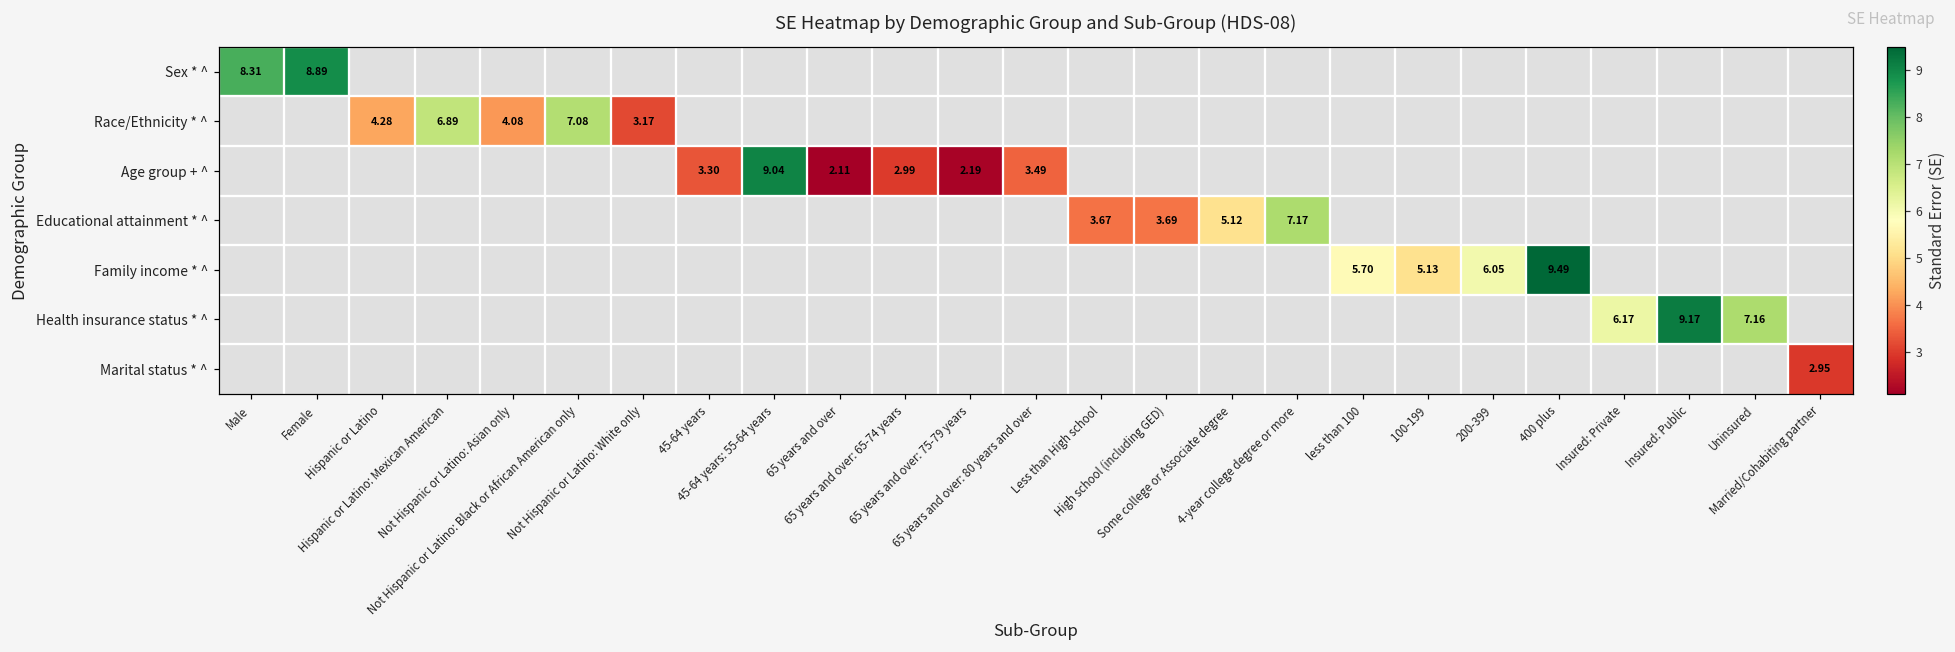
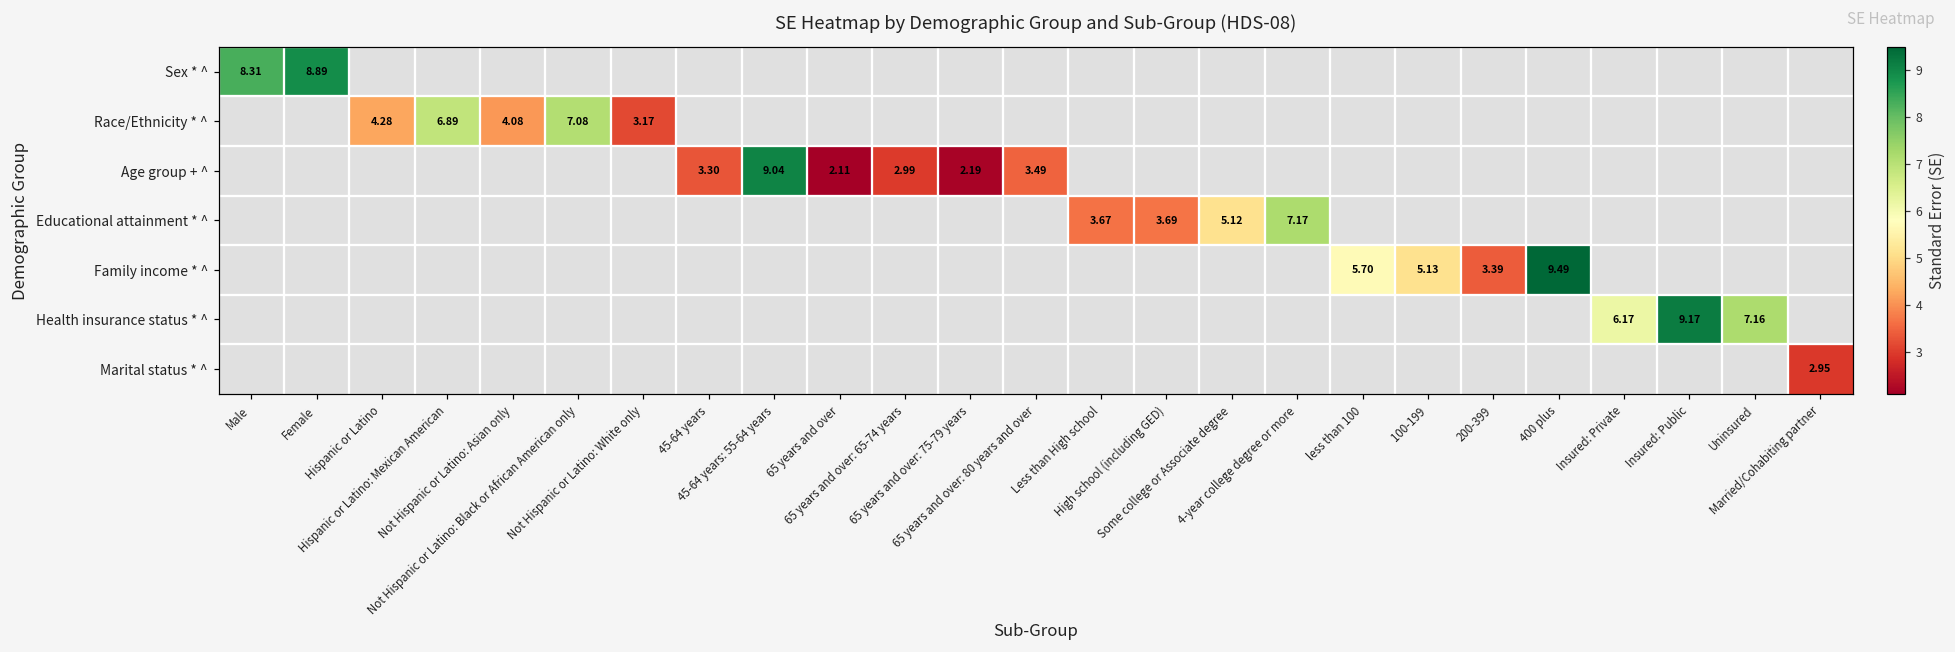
  {
    "Sex * ^": {
      "Male": 8.31,
      "Female": 8.89
    },
    "Race/Ethnicity * ^": {
      "Hispanic or Latino": 4.28,
      "Hispanic or Latino: Mexican American": 6.89,
      "Not Hispanic or Latino: Asian only": 4.08,
      "Not Hispanic or Latino: Black or African American only": 7.08,
      "Not Hispanic or Latino: White only": 3.17
    },
    "Age group + ^": {
      "45-64 years": 3.30,
      "45-64 years: 55-64 years": 9.04,
      "65 years and over": 2.11,
      "65 years and over: 65-74 years": 2.99,
      "65 years and over: 75-79 years": 2.19,
      "65 years and over: 80 years and over": 3.49
    },
    "Educational attainment * ^": {
      "Less than High school": 3.67,
      "High school (including GED)": 3.69,
      "Some college or Associate degree": 5.12,
      "4-year college degree or more": 7.17
    },
    "Family income * ^": {
      "less than 100": 5.70,
      "100-199": 5.13,
-     "200-399": 6.05,
+     "200-399": 3.39,
      "400 plus": 9.49
    },
    "Health insurance status * ^": {
      "Insured: Private": 6.17,
      "Insured: Public": 9.17,
      "Uninsured": 7.16
    },
    "Marital status * ^": {
      "Married/Cohabiting partner": 2.95
    }
  }
